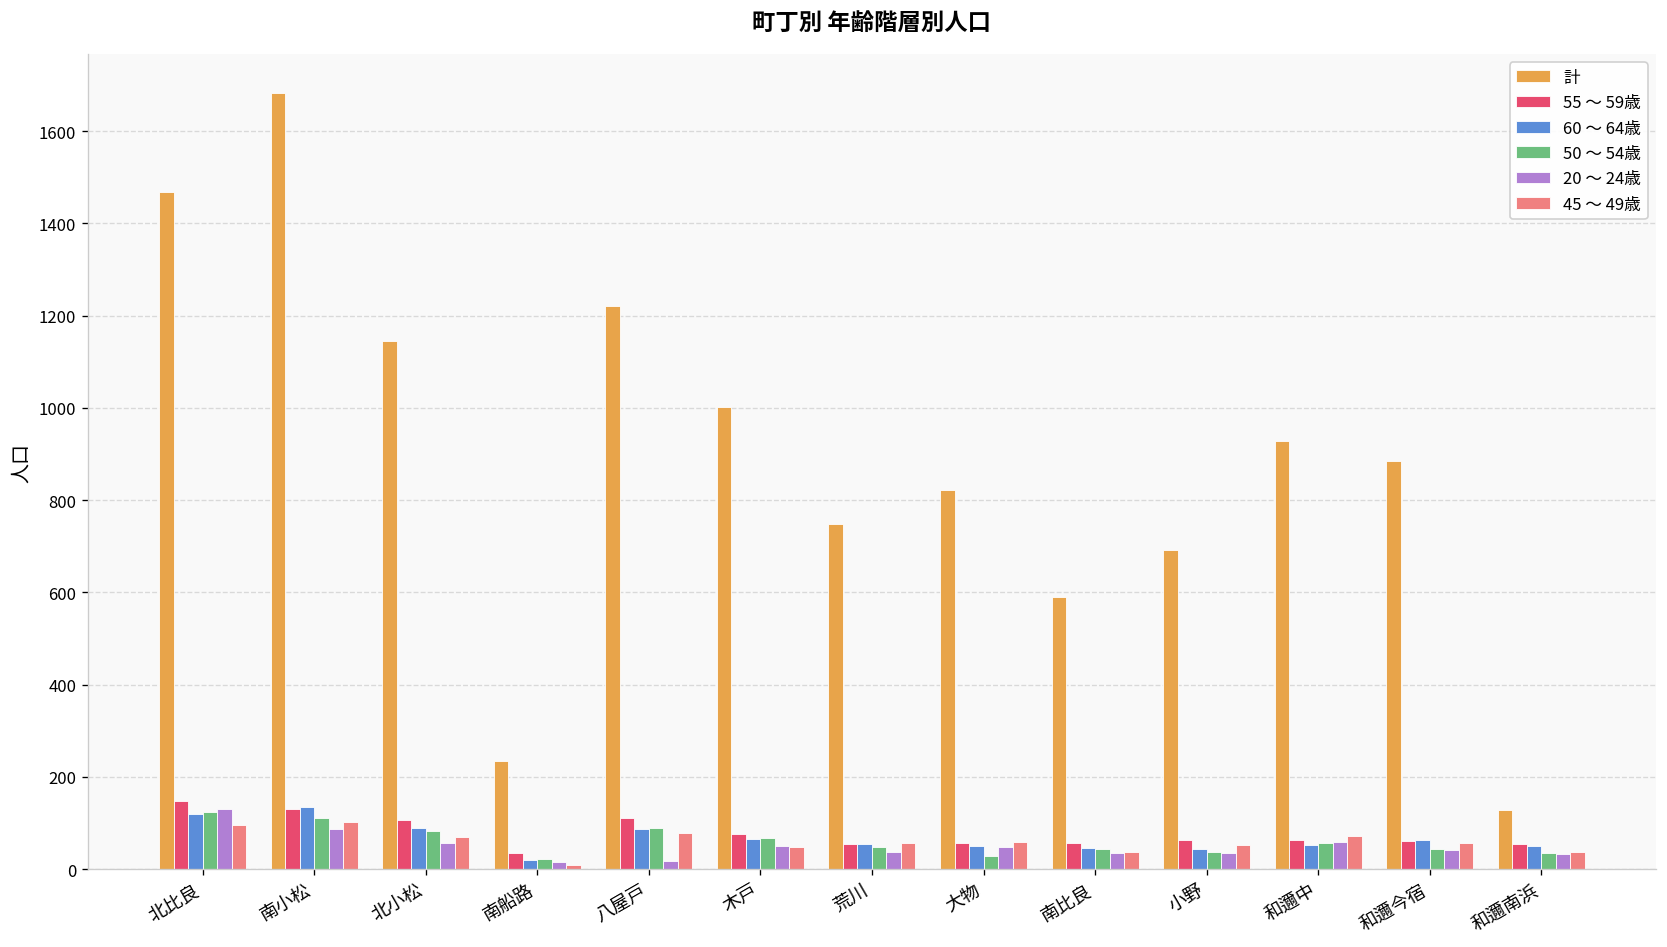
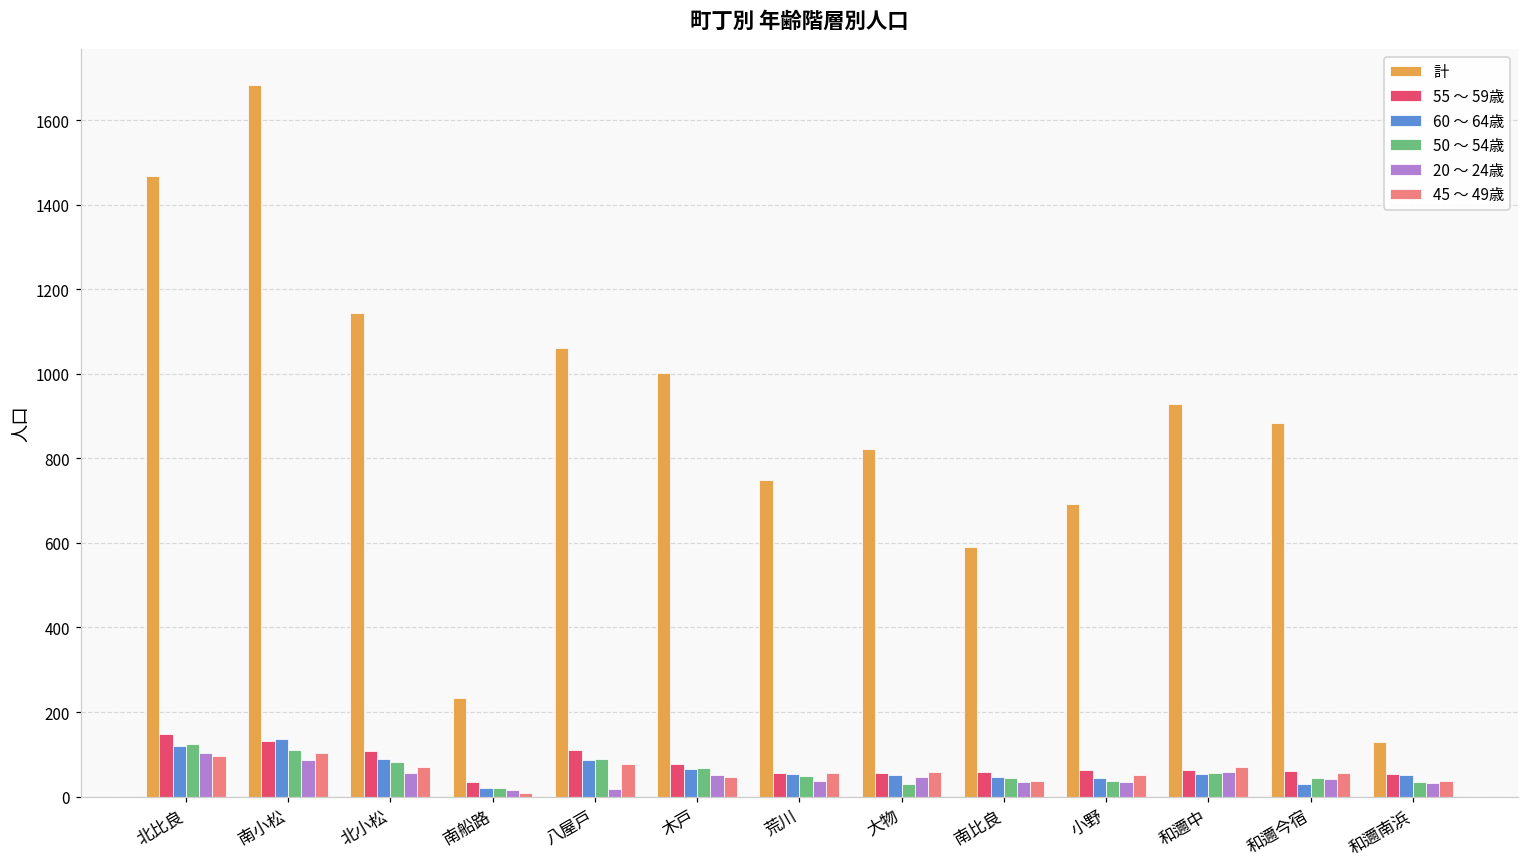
  {
    "計": {
      "北比良": 1470,
      "南小松": 1680,
      "北小松": 1140,
      "南船路": 230,
-     "八屋戸": 1220,
+     "八屋戸": 1060,
      "木戸": 1000,
      "荒川": 750,
      "大物": 820,
      "南比良": 590,
      "小野": 690,
      "和邇中": 930,
      "和邇今宿": 880,
      "和邇南浜": 130
    },
    "60 ～ 64歳": {
      "北比良": 120,
      "南小松": 140,
      "北小松": 90,
      "南船路": 20,
      "八屋戸": 90,
      "木戸": 70,
      "荒川": 50,
      "大物": 50,
      "南比良": 50,
      "小野": 40,
      "和邇中": 50,
-     "和邇今宿": 60,
+     "和邇今宿": 30,
      "和邇南浜": 50
    },
    "50 ～ 54歳": {
      "北比良": 120,
      "南小松": 110,
      "北小松": 80,
      "南船路": 20,
      "八屋戸": 90,
      "木戸": 70,
      "荒川": 50,
      "大物": 30,
      "南比良": 40,
      "小野": 40,
      "和邇中": 60,
      "和邇今宿": 40,
      "和邇南浜": 40
    },
    "20 ～ 24歳": {
-     "北比良": 130,
+     "北比良": 100,
      "南小松": 90,
      "北小松": 60,
      "南船路": 20,
      "八屋戸": 20,
      "木戸": 50,
      "荒川": 40,
      "大物": 50,
      "南比良": 30,
      "小野": 30,
      "和邇中": 60,
      "和邇今宿": 40,
      "和邇南浜": 30
    }
  }
